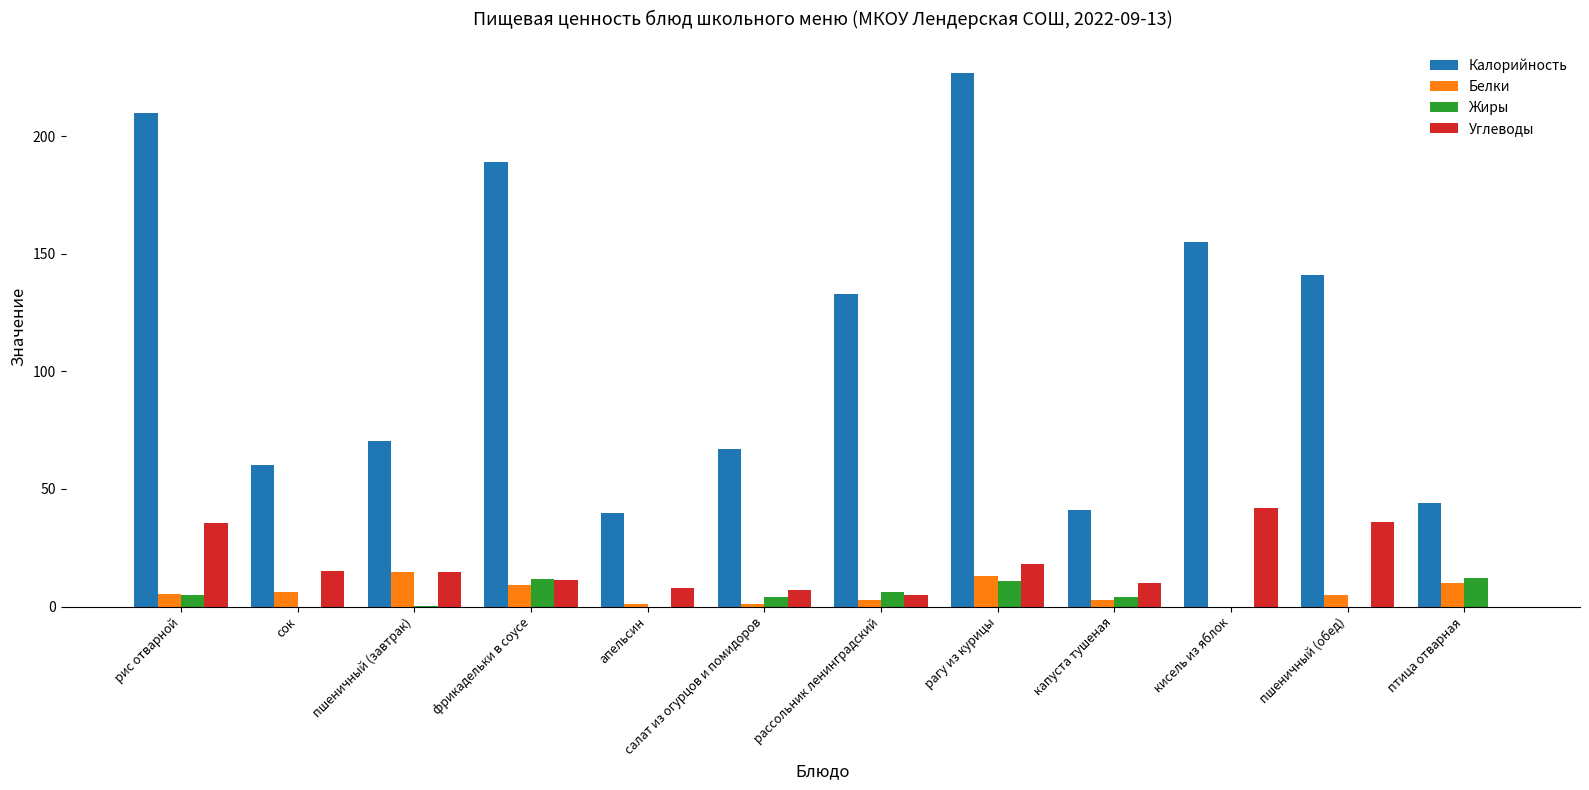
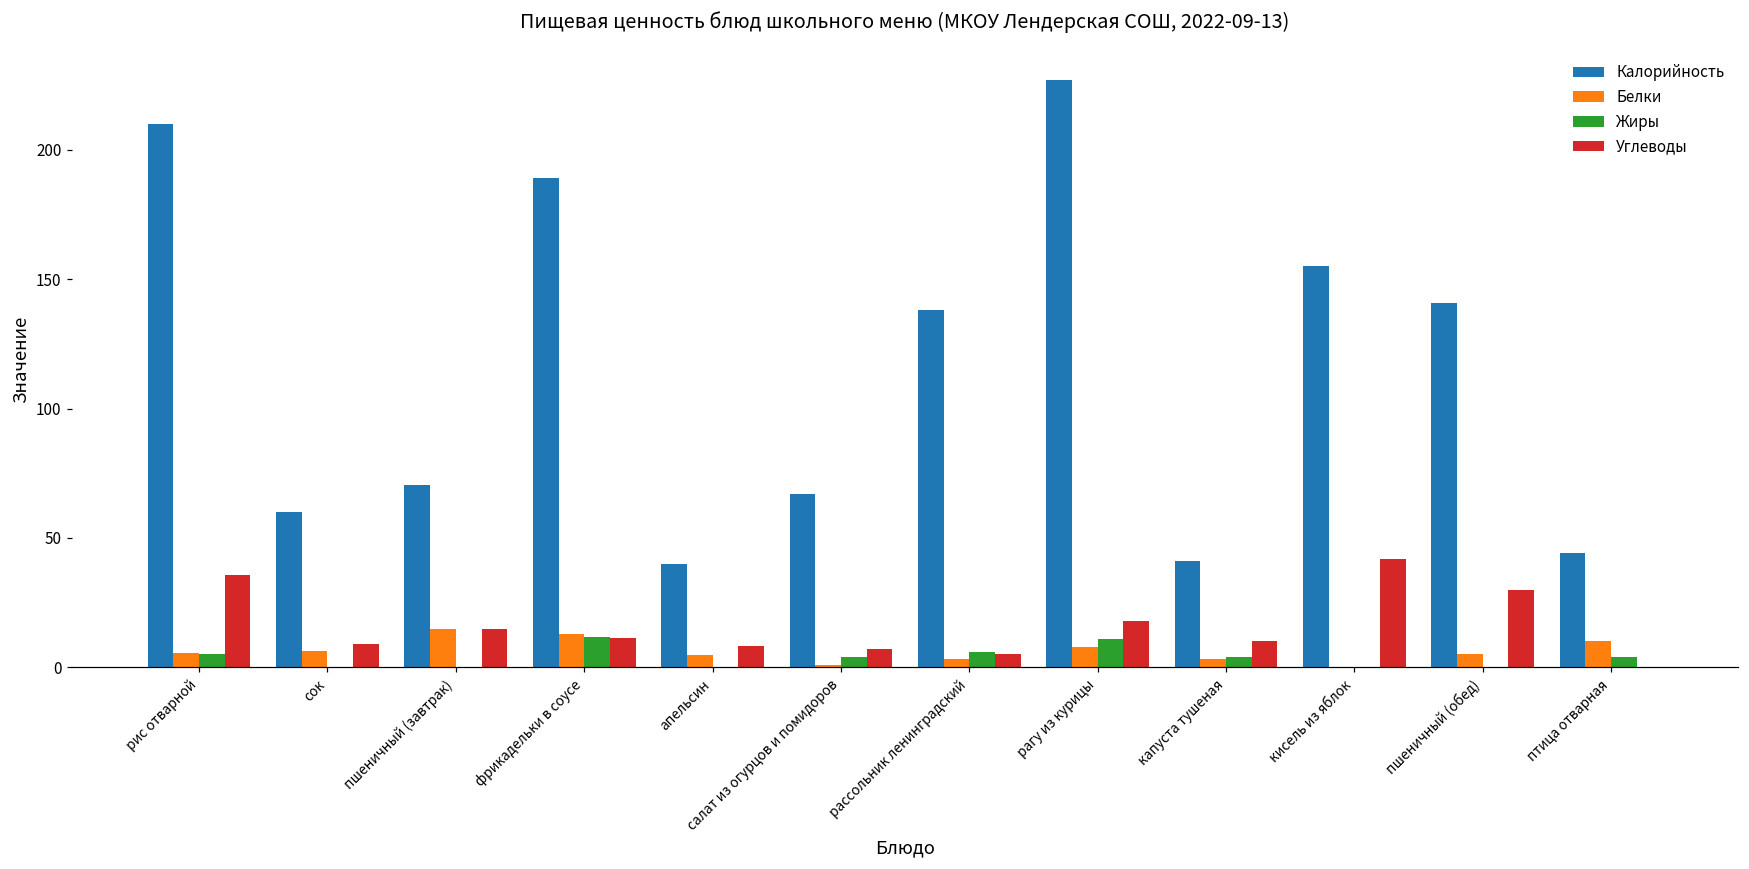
  {
    "Калорийность": {
      "рис отварной": 210,
      "сок": 60,
      "пшеничный (завтрак)": 71,
      "фрикадельки в соусе": 189,
      "апельсин": 40,
      "салат из огурцов и помидоров": 67,
-     "рассольник ленинградский": 133,
+     "рассольник ленинградский": 138,
      "рагу из курицы": 227,
      "капуста тушеная": 41,
      "кисель из яблок": 155,
      "пшеничный (обед)": 141,
      "птица отварная": 44
    },
    "Белки": {
      "рис отварной": 6,
      "сок": 6,
      "пшеничный (завтрак)": 15,
-     "фрикадельки в соусе": 9,
-     "апельсин": 1,
+     "фрикадельки в соусе": 13,
+     "апельсин": 5,
      "рассольник ленинградский": 3,
-     "рагу из курицы": 13,
+     "рагу из курицы": 8,
      "капуста тушеная": 3,
      "кисель из яблок": 0,
      "пшеничный (обед)": 5,
      "птица отварная": 10
    },
    "Жиры": {
      "рис отварной": 5,
      "фрикадельки в соусе": 12,
      "апельсин": 0,
      "салат из огурцов и помидоров": 4,
      "рассольник ленинградский": 6,
      "рагу из курицы": 11,
      "капуста тушеная": 4,
      "кисель из яблок": 0,
      "пшеничный (обед)": 0,
-     "птица отварная": 12
+     "птица отварная": 4
    },
    "Углеводы": {
      "рис отварной": 36,
-     "сок": 15,
+     "сок": 9,
      "пшеничный (завтрак)": 15,
      "фрикадельки в соусе": 11,
      "апельсин": 8,
      "салат из огурцов и помидоров": 7,
      "рассольник ленинградский": 5,
      "рагу из курицы": 18,
      "капуста тушеная": 10,
      "кисель из яблок": 42,
-     "пшеничный (обед)": 36,
+     "пшеничный (обед)": 30,
      "птица отварная": 0
    }
  }
